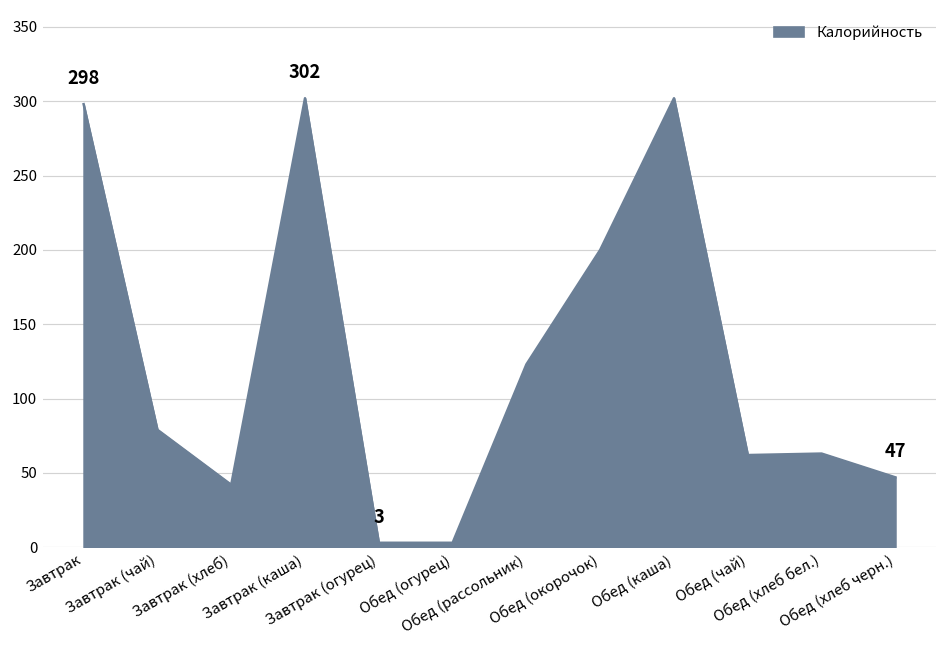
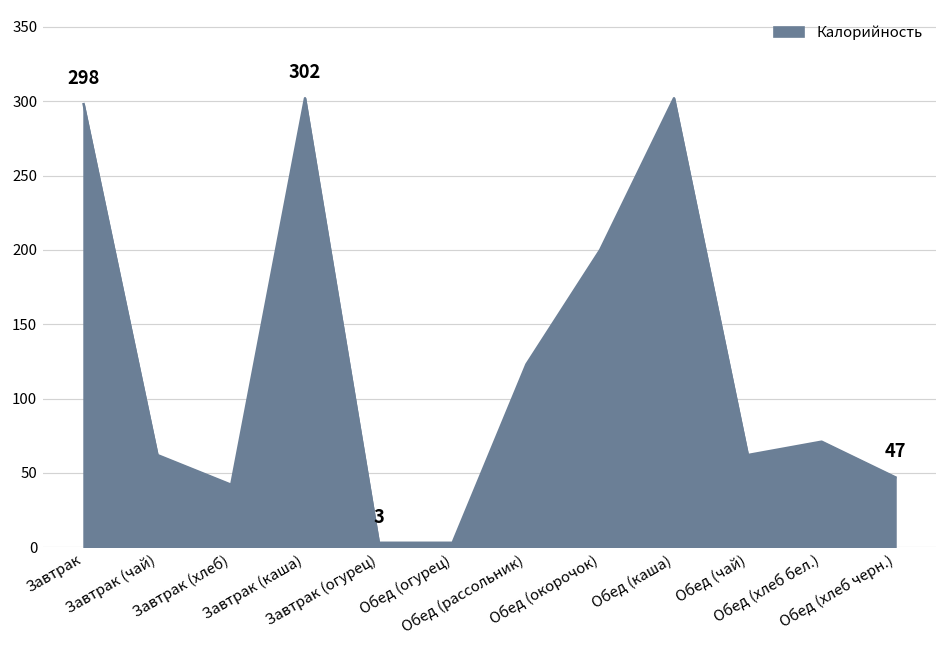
  {
-   "Завтрак (чай)": 79,
+   "Завтрак (чай)": 62,
    "Завтрак (хлеб)": 42,
    "Обед (огурец)": 3,
    "Обед (рассольник)": 123,
    "Обед (окорочок)": 200,
    "Обед (каша)": 302,
    "Обед (чай)": 62,
-   "Обед (хлеб бел.)": 63
+   "Обед (хлеб бел.)": 71
  }
